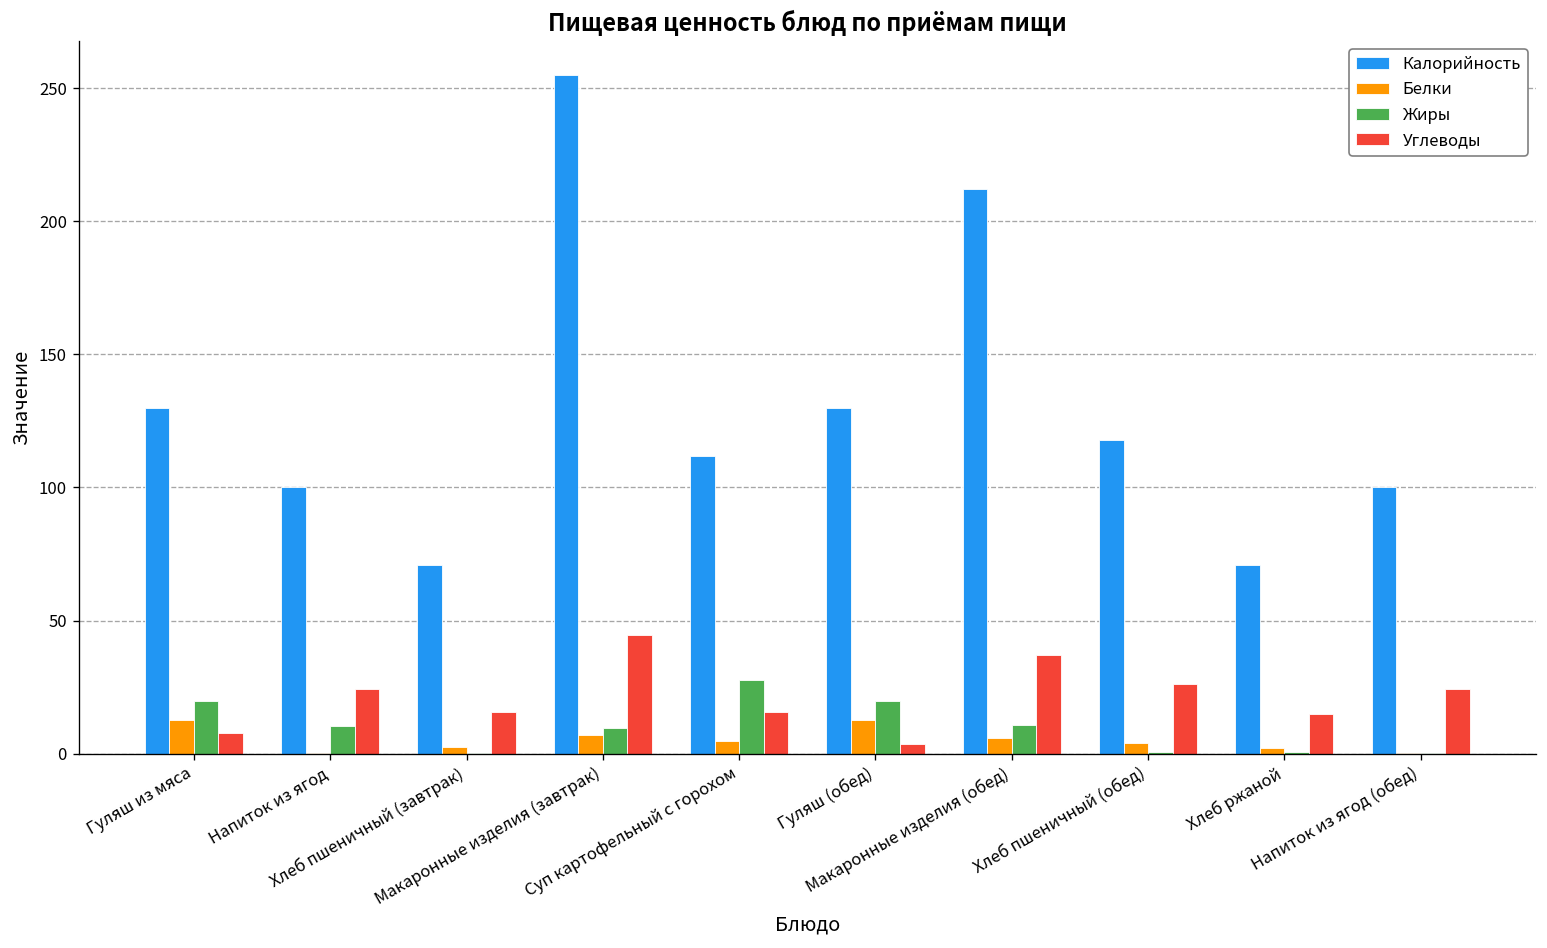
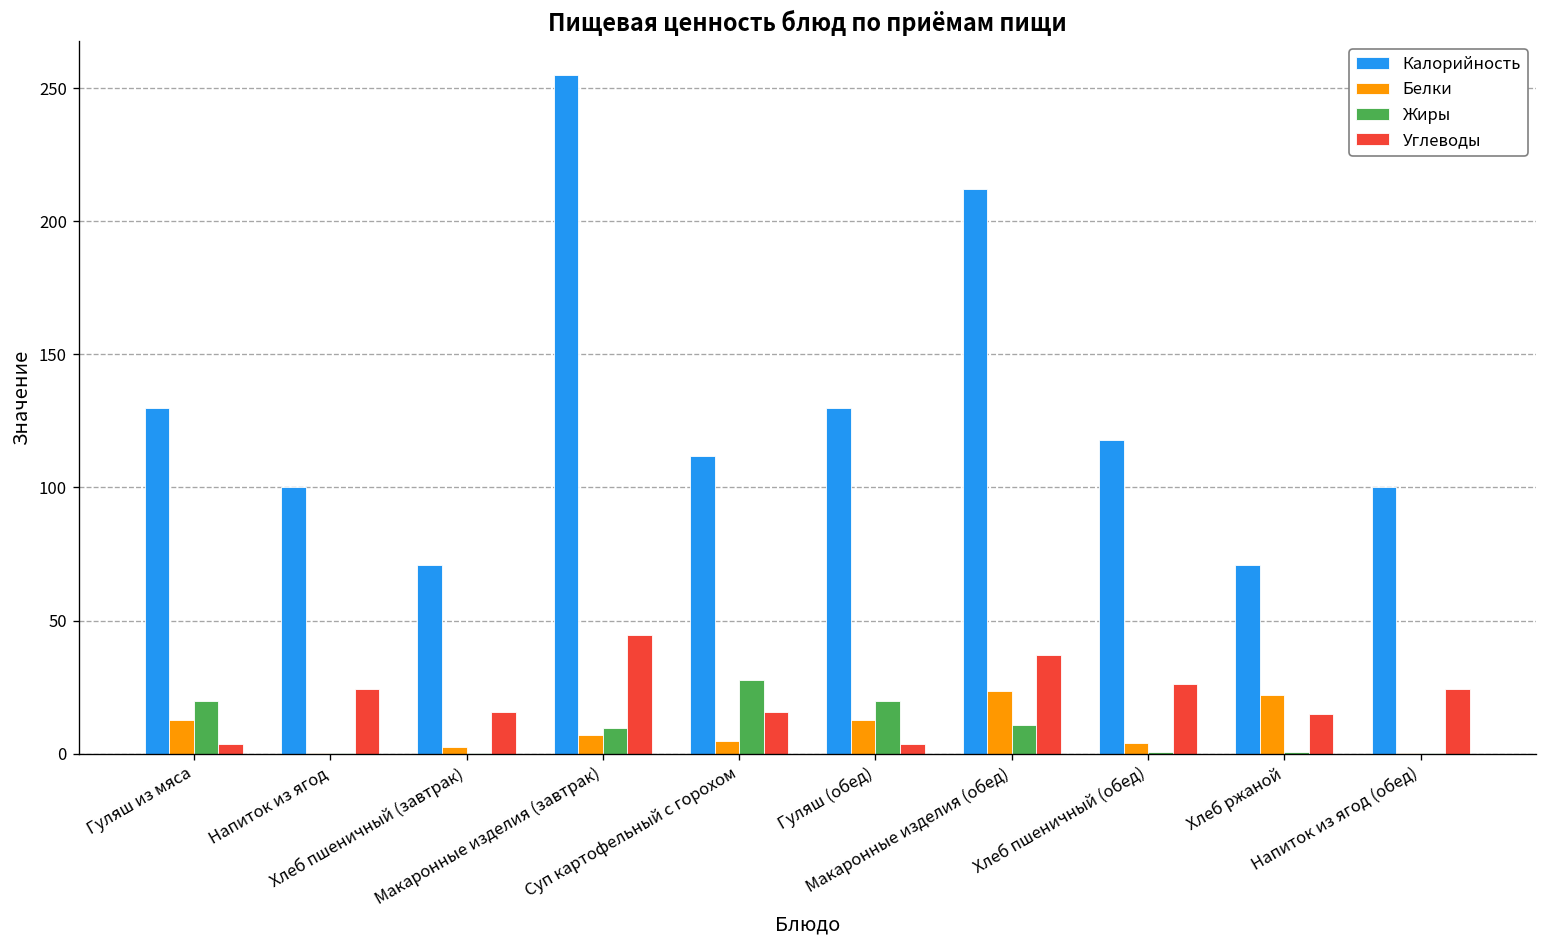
  {
    "Калорийность": {
      "Гуляш из мяса": 130,
      "Напиток из ягод": 100,
      "Хлеб пшеничный (завтрак)": 71,
      "Макаронные изделия (завтрак)": 255,
      "Суп картофельный с горохом": 112,
      "Гуляш (обед)": 130,
      "Макаронные изделия (обед)": 212,
      "Хлеб пшеничный (обед)": 118,
      "Хлеб ржаной": 71,
      "Напиток из ягод (обед)": 100
    },
    "Белки": {
      "Гуляш из мяса": 13,
      "Хлеб пшеничный (завтрак)": 2,
      "Макаронные изделия (завтрак)": 7,
      "Суп картофельный с горохом": 5,
      "Гуляш (обед)": 13,
-     "Макаронные изделия (обед)": 6,
+     "Макаронные изделия (обед)": 24,
      "Хлеб пшеничный (обед)": 4,
-     "Хлеб ржаной": 2
+     "Хлеб ржаной": 22
    },
    "Жиры": {
      "Гуляш из мяса": 20,
-     "Напиток из ягод": 11,
+     "Напиток из ягод": 0,
      "Макаронные изделия (завтрак)": 10,
      "Суп картофельный с горохом": 28,
      "Гуляш (обед)": 20,
      "Макаронные изделия (обед)": 11
    },
    "Углеводы": {
-     "Гуляш из мяса": 8,
+     "Гуляш из мяса": 4,
      "Напиток из ягод": 24,
      "Хлеб пшеничный (завтрак)": 16,
      "Макаронные изделия (завтрак)": 45,
      "Суп картофельный с горохом": 16,
      "Гуляш (обед)": 4,
      "Макаронные изделия (обед)": 37,
      "Хлеб пшеничный (обед)": 26,
      "Хлеб ржаной": 15,
      "Напиток из ягод (обед)": 24
    }
  }
